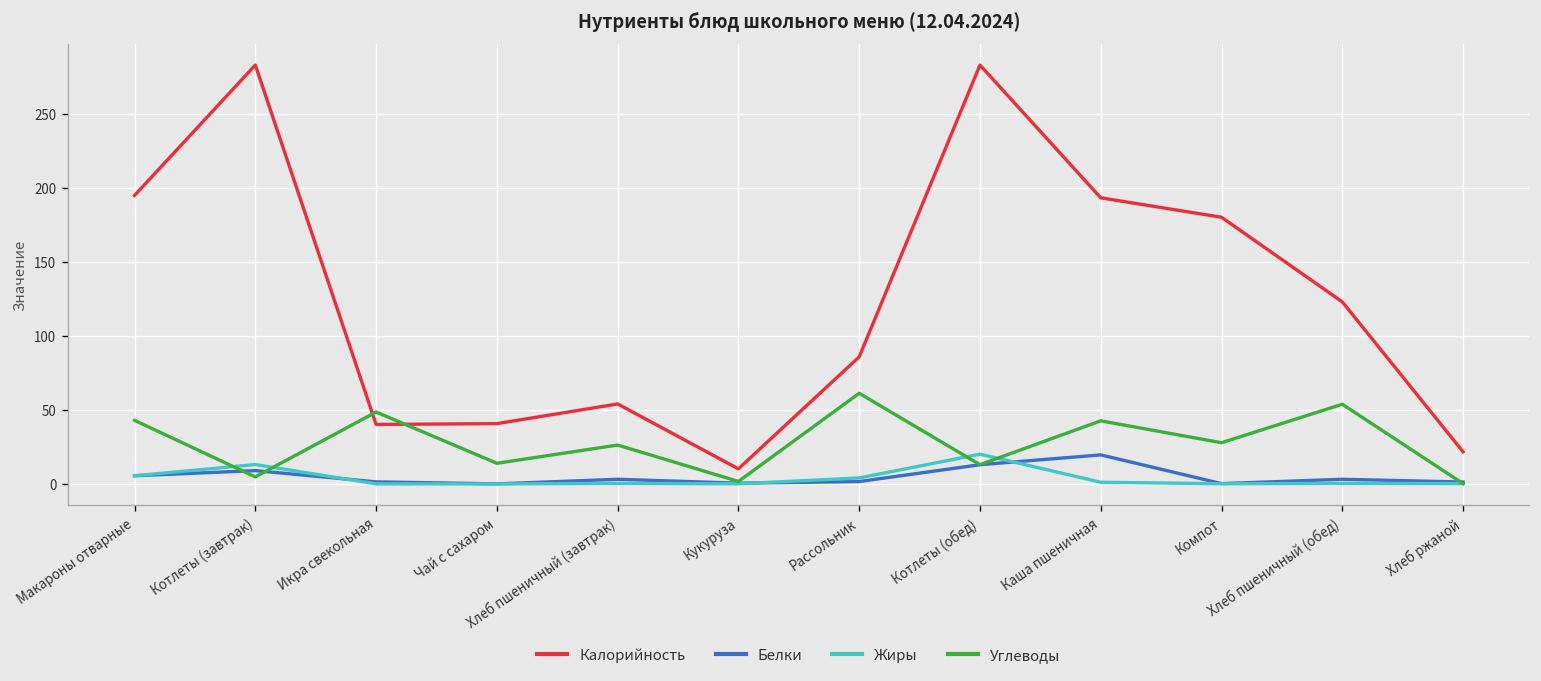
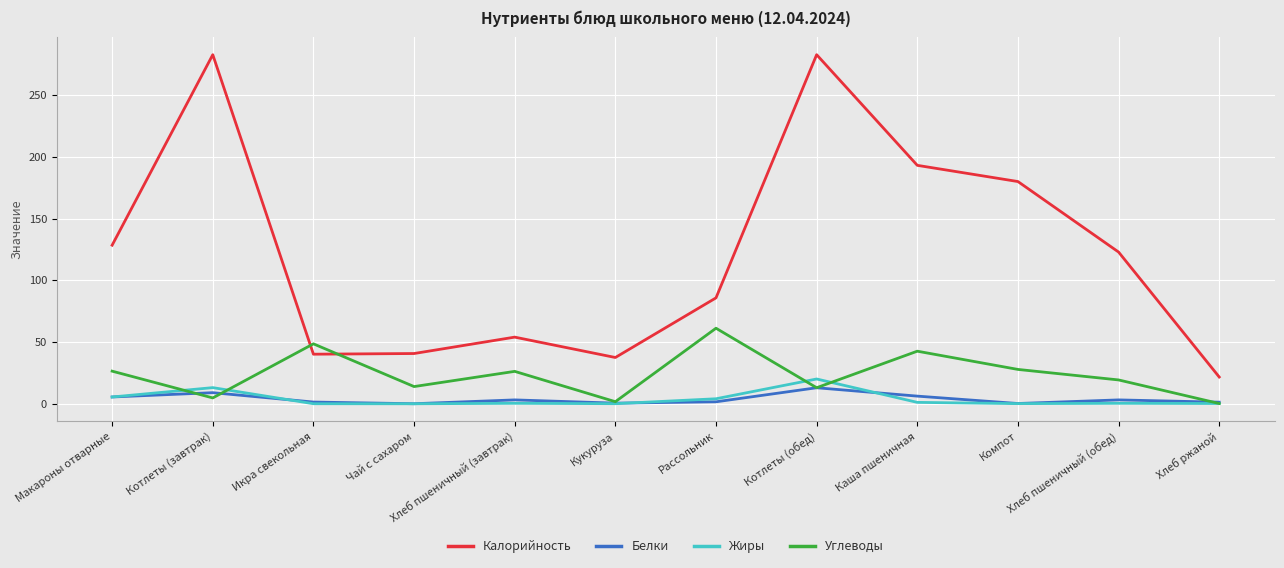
  {
    "Калорийность": {
-     "Макароны отварные": 195,
+     "Макароны отварные": 128,
      "Котлеты (завтрак)": 283,
      "Икра свекольная": 40,
      "Чай с сахаром": 41,
      "Хлеб пшеничный (завтрак)": 54,
-     "Кукуруза": 10,
+     "Кукуруза": 38,
      "Рассольник": 86,
      "Котлеты (обед)": 283,
      "Каша пшеничная": 193,
      "Компот": 180,
      "Хлеб пшеничный (обед)": 123,
      "Хлеб ржаной": 22
    },
    "Белки": {
      "Котлеты (завтрак)": 9,
      "Хлеб пшеничный (завтрак)": 3,
      "Рассольник": 2,
-     "Каша пшеничная": 20,
+     "Каша пшеничная": 6,
      "Хлеб пшеничный (обед)": 3
    },
    "Жиры": {
      "Котлеты (завтрак)": 13,
      "Хлеб пшеничный (завтрак)": 0,
      "Рассольник": 4,
      "Котлеты (обед)": 20,
      "Каша пшеничная": 1,
      "Хлеб пшеничный (обед)": 0
    },
    "Углеводы": {
-     "Макароны отварные": 43,
+     "Макароны отварные": 26,
      "Котлеты (завтрак)": 5,
      "Икра свекольная": 49,
      "Чай с сахаром": 14,
      "Хлеб пшеничный (завтрак)": 26,
      "Рассольник": 61,
      "Каша пшеничная": 43,
      "Компот": 28,
-     "Хлеб пшеничный (обед)": 54
+     "Хлеб пшеничный (обед)": 19
    }
  }
